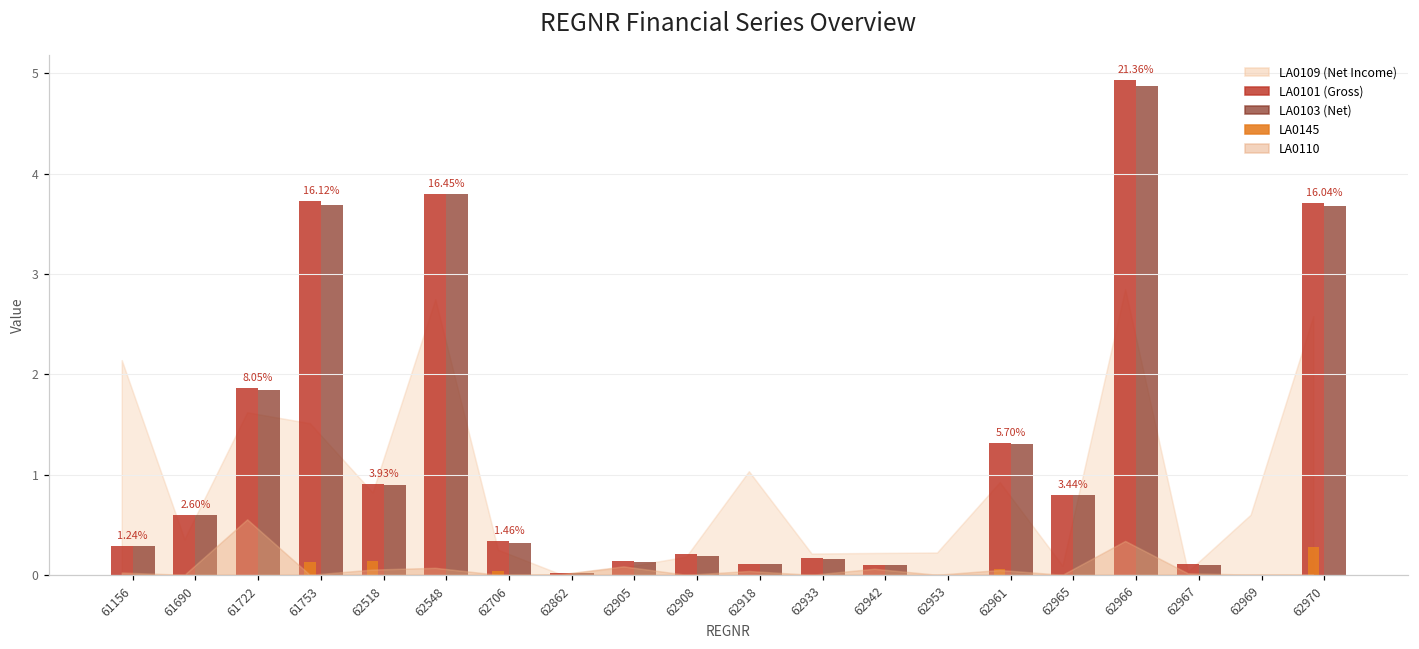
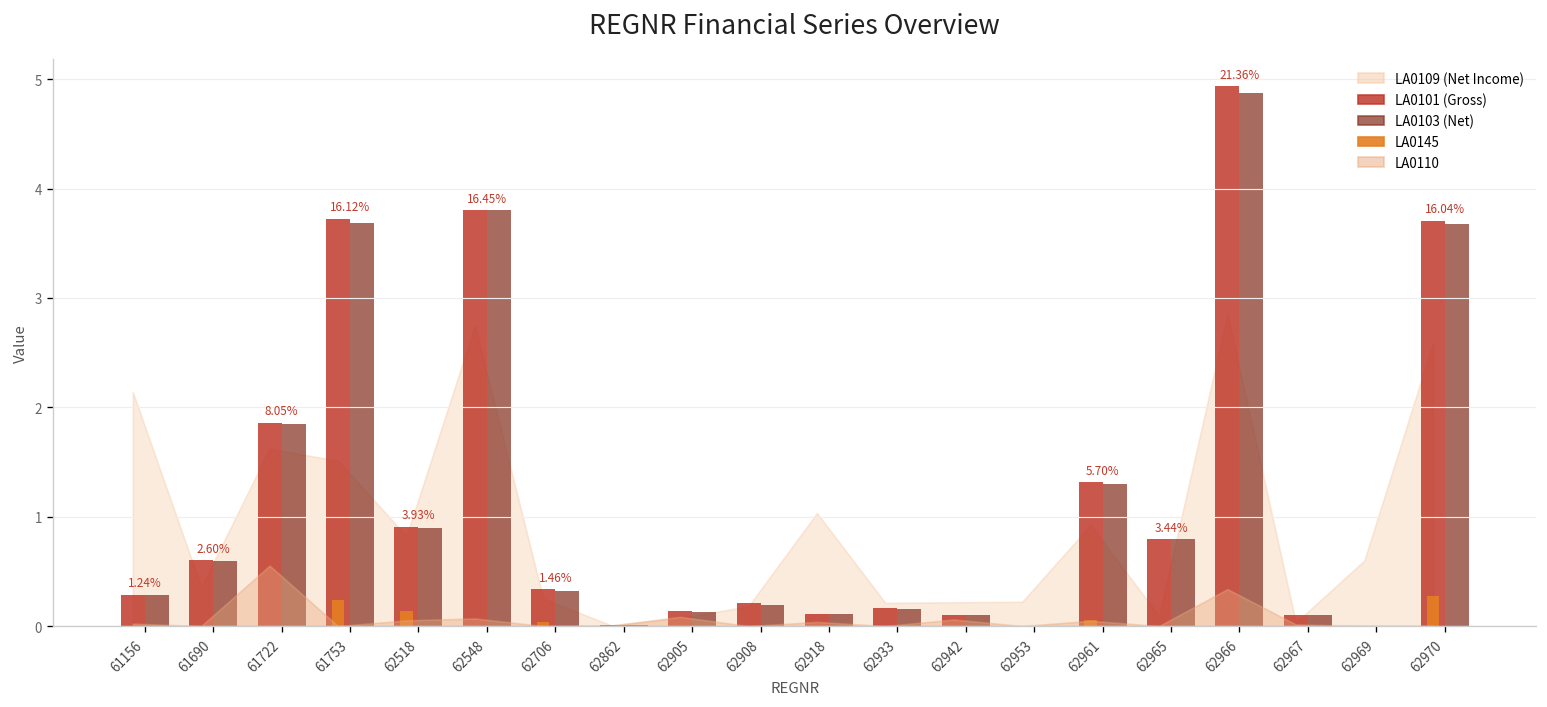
  {
    "LA0145": {
      "61156": 0.0,
      "61690": 0.0,
      "61722": 0.0,
-     "61753": 0.1,
+     "61753": 0.2,
      "62548": 0.0,
      "62862": 0.0,
      "62905": 0.0,
      "62908": 0.0,
      "62918": 0.0,
      "62942": 0.0,
      "62953": 0.0,
      "62965": 0.0,
      "62966": 0.0,
      "62967": 0.0,
      "62969": 0.0
    }
  }
